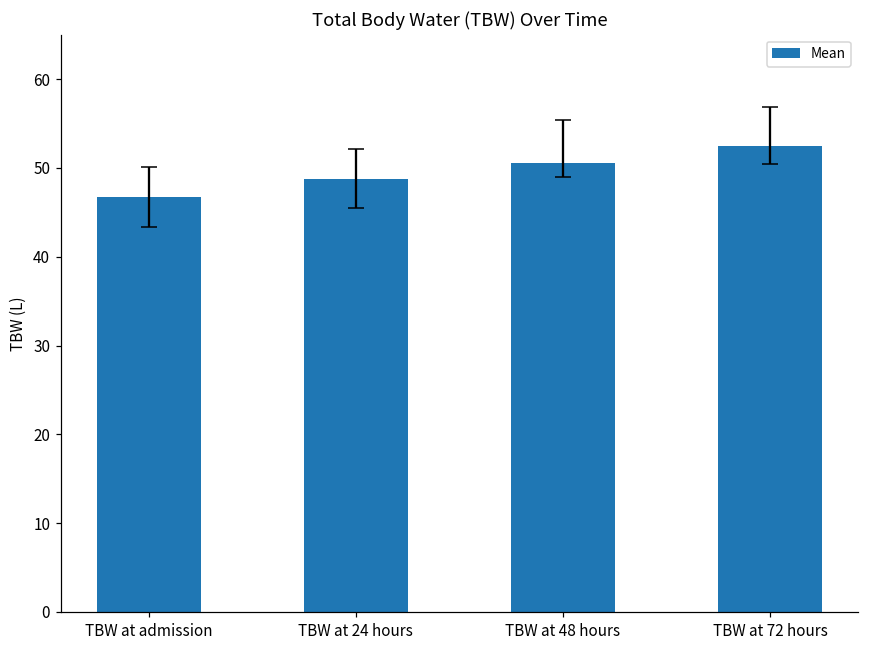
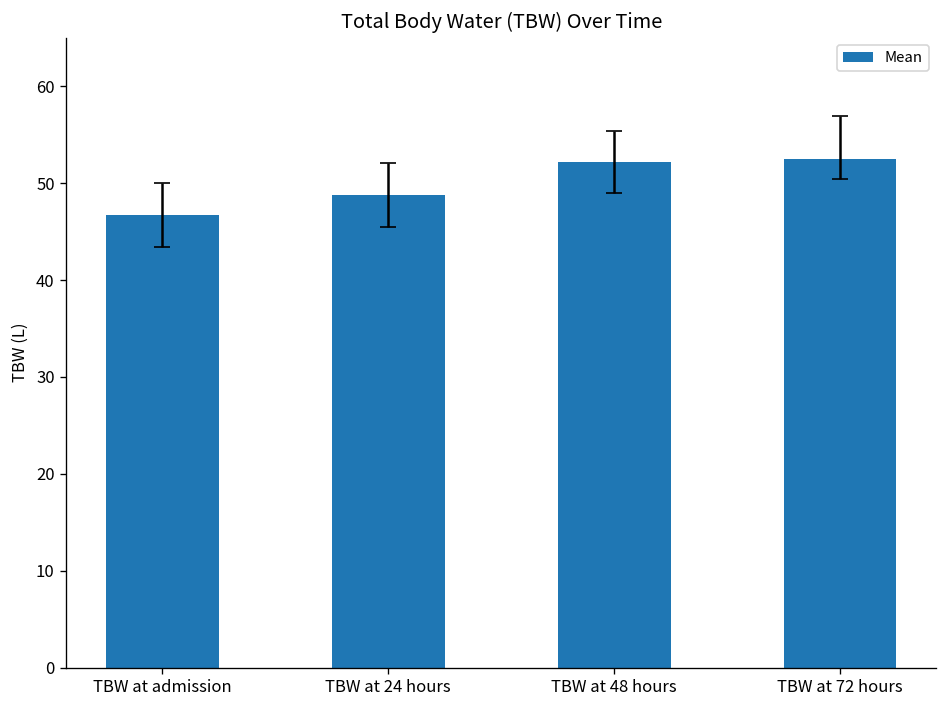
  {
    "Mean": {
      "TBW at admission": 47,
      "TBW at 24 hours": 49,
-     "TBW at 48 hours": 51,
+     "TBW at 48 hours": 52,
      "TBW at 72 hours": 52
    }
  }
